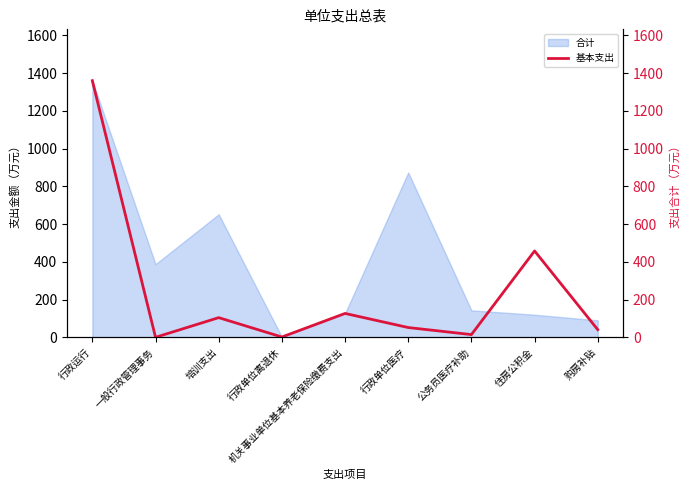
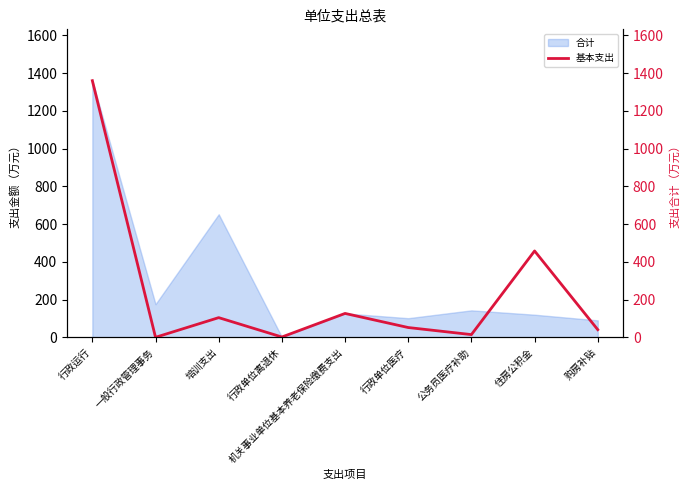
  {
    "合计": {
      "行政运行": 1360,
-     "一般行政管理事务": 390,
+     "一般行政管理事务": 180,
      "培训支出": 650,
      "行政单位离退休": 0,
      "机关事业单位基本养老保险缴费支出": 130,
-     "行政单位医疗": 870,
+     "行政单位医疗": 100,
      "公务员医疗补助": 140,
      "住房公积金": 120,
      "购房补贴": 90
    },
    "基本支出": {
      "行政运行": 1360,
      "一般行政管理事务": 0,
      "培训支出": 100,
      "行政单位离退休": 0,
      "机关事业单位基本养老保险缴费支出": 130,
      "行政单位医疗": 50,
      "公务员医疗补助": 10,
      "住房公积金": 460,
      "购房补贴": 40
    }
  }
